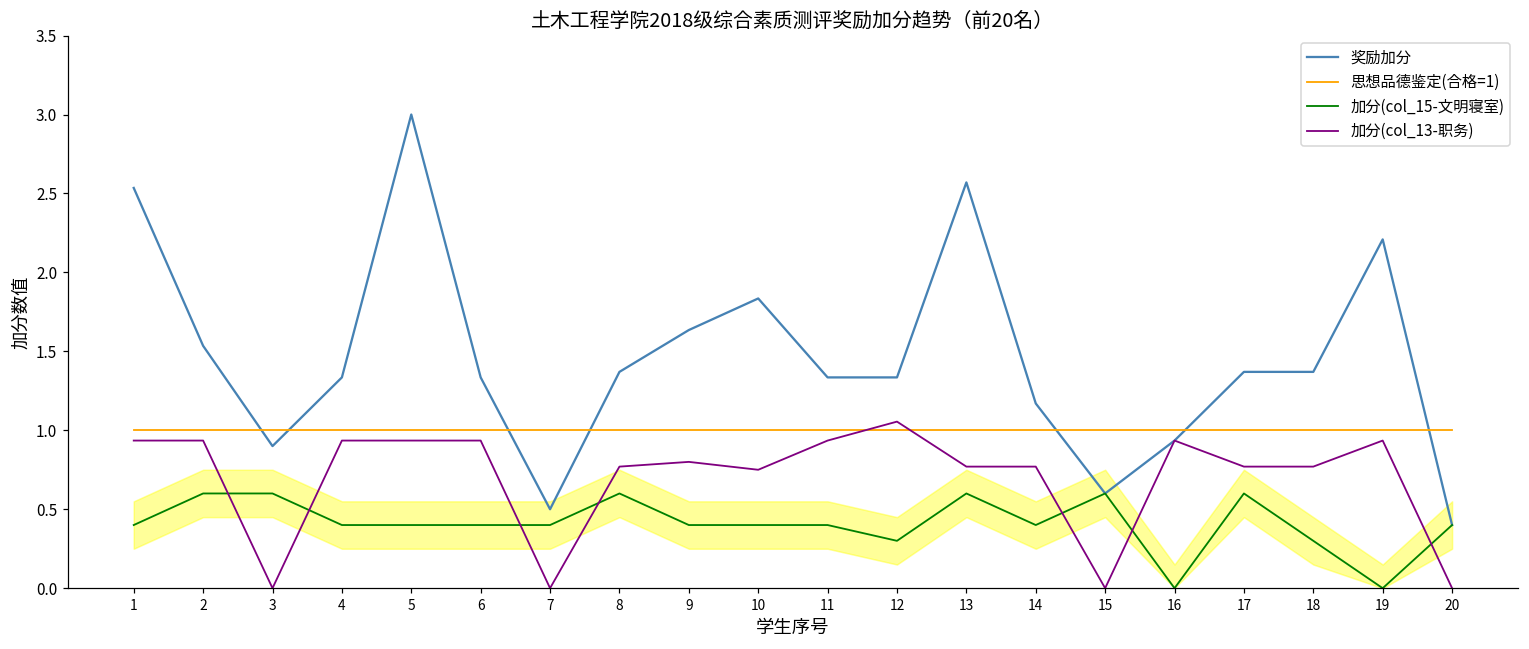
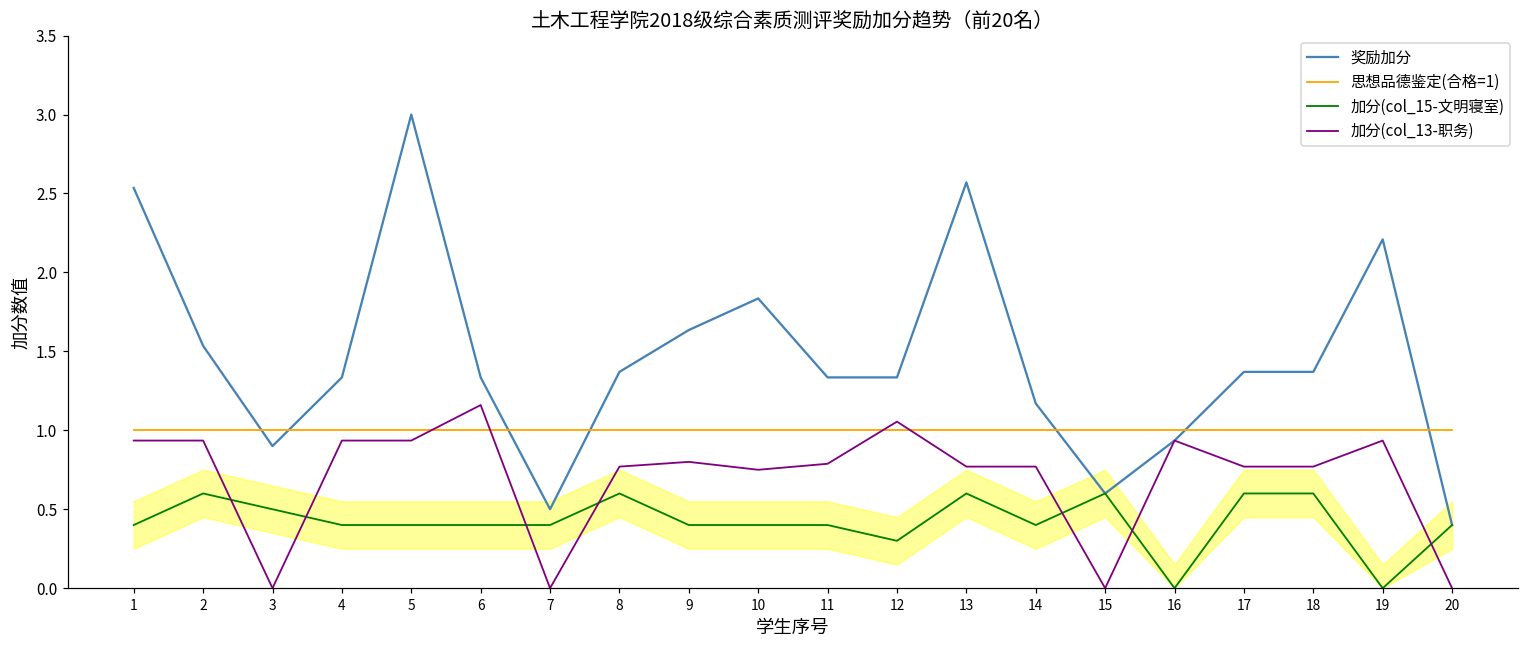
  {
    "奖励加分": {
      "1": 2.54,
      "2": 1.54,
      "3": 0.90,
      "4": 1.34,
      "5": 3.00,
      "6": 1.34,
      "7": 0.50,
      "8": 1.37,
      "9": 1.64,
      "10": 1.84,
      "11": 1.34,
      "12": 1.34,
      "13": 2.57,
      "14": 1.17,
      "17": 1.37,
      "18": 1.37,
      "19": 2.21
    },
    "思想品德鉴定(合格=1)": {
      "1": 1.00,
      "2": 1.00,
      "3": 1.00,
      "4": 1.00,
      "5": 1.00,
      "6": 1.00,
      "7": 1.00,
      "8": 1.00,
      "9": 1.00,
      "10": 1.00,
      "11": 1.00,
      "12": 1.00,
      "13": 1.00,
      "14": 1.00,
      "15": 1.00,
      "16": 1.00,
      "17": 1.00,
      "18": 1.00,
      "19": 1.00,
      "20": 1.00
    },
    "加分(col_15-文明寝室)": {
      "1": 0.4,
      "2": 0.6,
-     "3": 0.6,
+     "3": 0.5,
      "4": 0.4,
      "5": 0.4,
      "6": 0.4,
      "7": 0.4,
      "8": 0.6,
      "9": 0.4,
      "10": 0.4,
      "11": 0.4,
      "12": 0.3,
      "13": 0.6,
      "14": 0.4,
      "16": 0.0,
      "17": 0.6,
-     "18": 0.3,
+     "18": 0.6,
      "19": 0.0
    },
    "加分(col_13-职务)": {
      "1": 0.94,
      "2": 0.94,
      "3": 0.00,
      "4": 0.94,
      "5": 0.94,
-     "6": 0.94,
+     "6": 1.16,
      "7": 0.00,
      "8": 0.77,
      "9": 0.80,
      "10": 0.75,
-     "11": 0.94,
+     "11": 0.79,
      "12": 1.06,
      "13": 0.77,
      "14": 0.77,
      "15": 0.00,
      "17": 0.77,
      "18": 0.77,
      "19": 0.94,
      "20": 0.00
    }
  }
